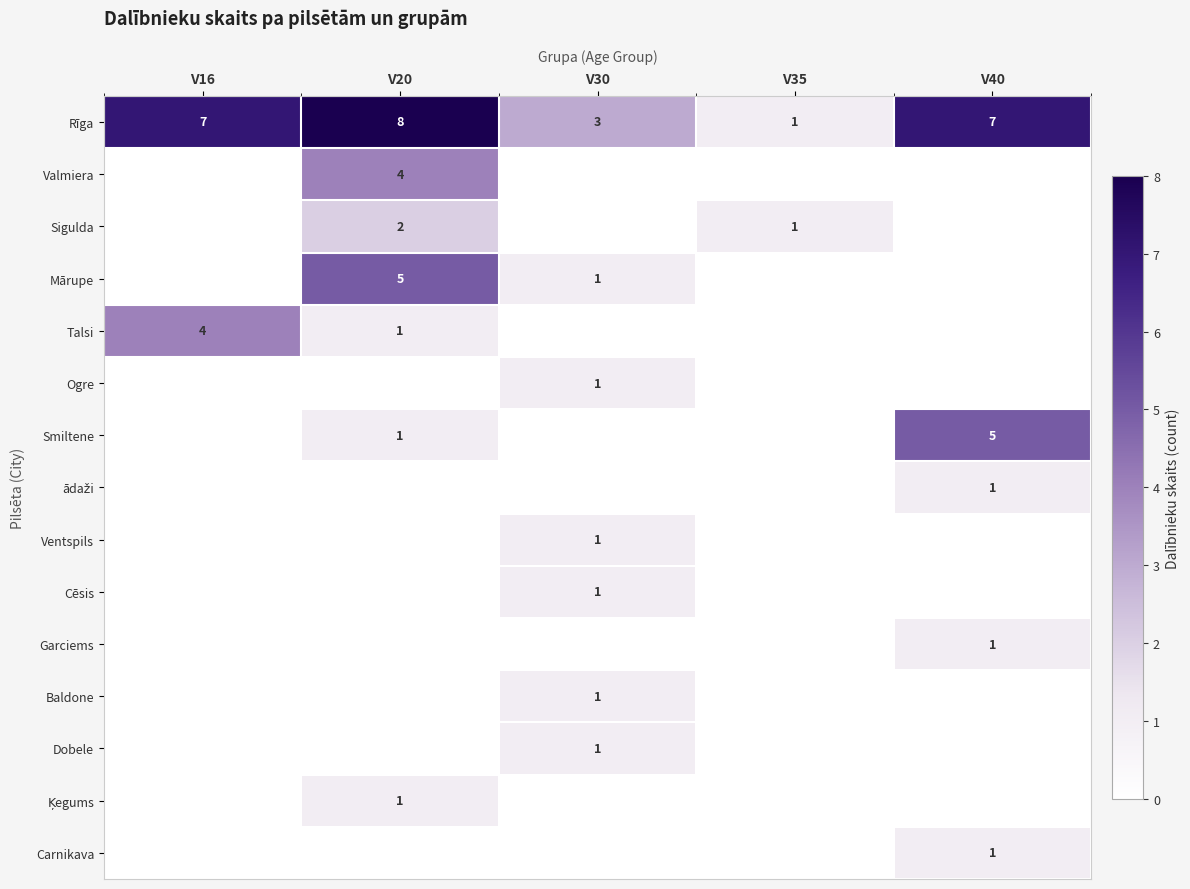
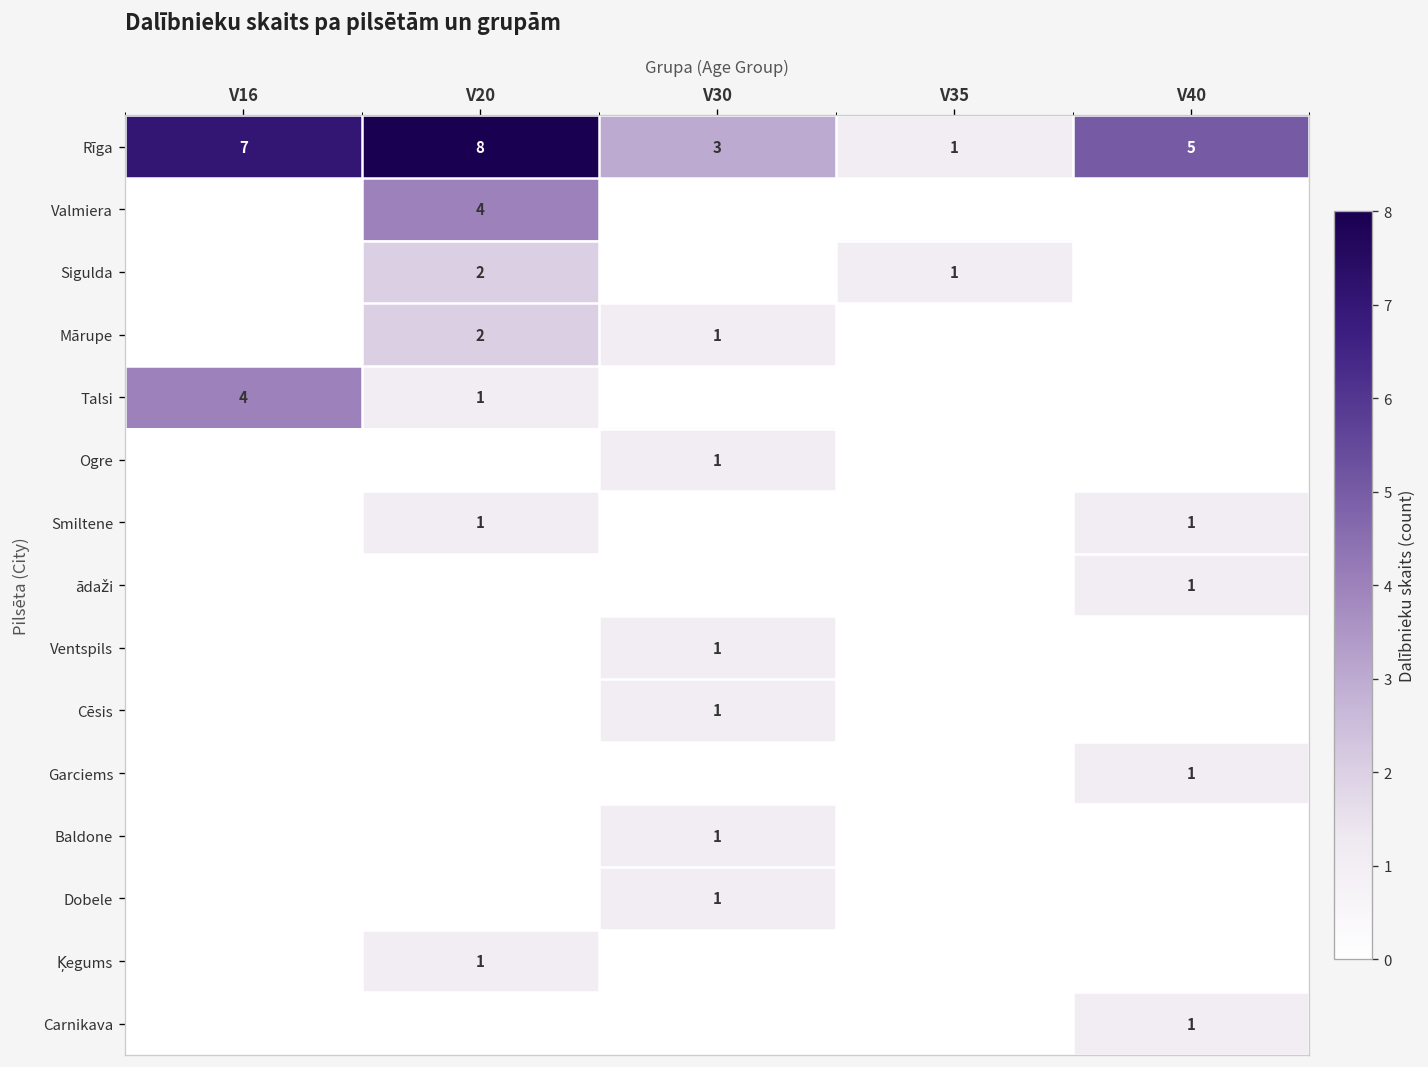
  {
    "Rīga": {
      "V16": 7,
      "V20": 8,
      "V30": 3,
      "V35": 1,
-     "V40": 7
+     "V40": 5
    },
    "Valmiera": {
      "V20": 4
    },
    "Sigulda": {
      "V20": 2,
      "V35": 1
    },
    "Mārupe": {
-     "V20": 5,
+     "V20": 2,
      "V30": 1
    },
    "Talsi": {
      "V16": 4,
      "V20": 1
    },
    "Ogre": {
      "V30": 1
    },
    "Smiltene": {
      "V20": 1,
-     "V40": 5
+     "V40": 1
    },
    "ādaži": {
      "V40": 1
    },
    "Ventspils": {
      "V30": 1
    },
    "Cēsis": {
      "V30": 1
    },
    "Garciems": {
      "V40": 1
    },
    "Baldone": {
      "V30": 1
    },
    "Dobele": {
      "V30": 1
    },
    "Ķegums": {
      "V20": 1
    },
    "Carnikava": {
      "V40": 1
    }
  }
